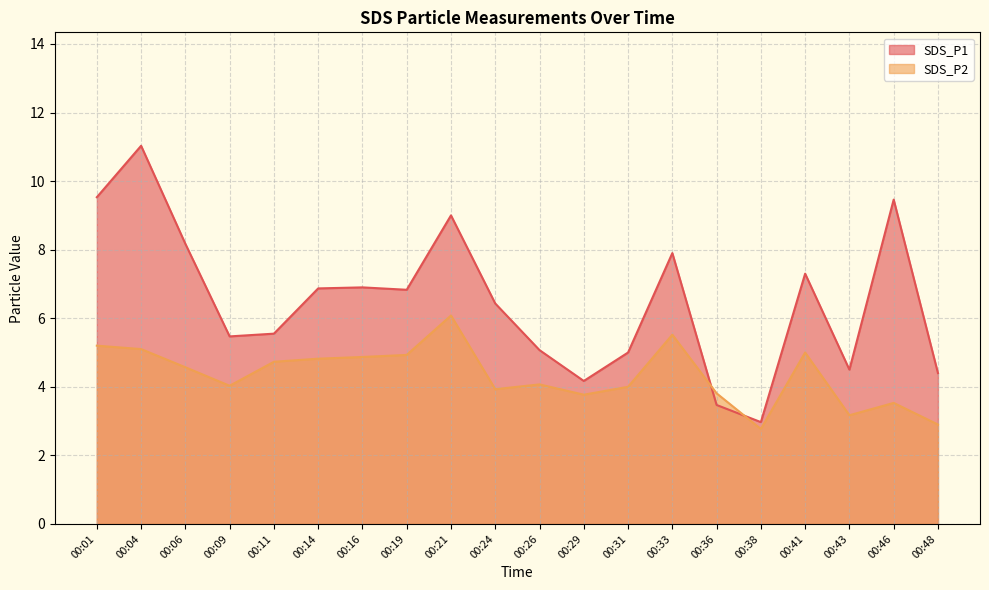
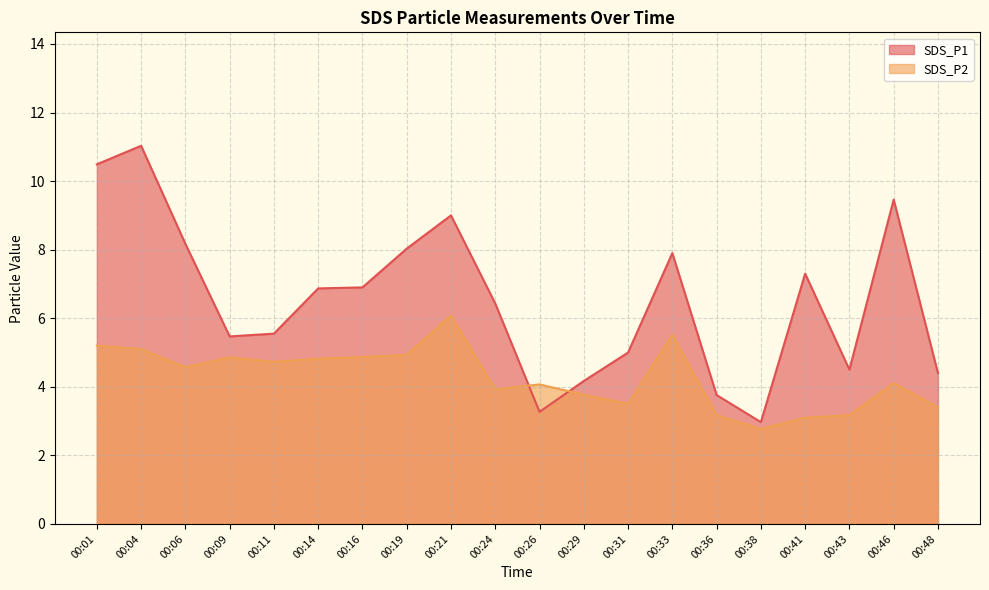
  {
    "SDS_P1": {
-     "00:01": 9.5,
+     "00:01": 10.5,
      "00:04": 11.0,
      "00:06": 8.2,
      "00:09": 5.5,
      "00:11": 5.6,
      "00:14": 6.9,
      "00:16": 6.9,
-     "00:19": 6.8,
+     "00:19": 8.0,
      "00:21": 9.0,
      "00:24": 6.4,
-     "00:26": 5.1,
+     "00:26": 3.3,
      "00:29": 4.2,
      "00:31": 5.0,
      "00:33": 7.9,
-     "00:36": 3.5,
+     "00:36": 3.8,
      "00:38": 3.0,
      "00:41": 7.3,
      "00:43": 4.5,
      "00:46": 9.5,
      "00:48": 4.4
    },
    "SDS_P2": {
      "00:01": 5.2,
      "00:04": 5.1,
      "00:06": 4.6,
-     "00:09": 4.0,
+     "00:09": 4.9,
      "00:11": 4.7,
      "00:14": 4.8,
      "00:16": 4.9,
      "00:19": 4.9,
      "00:21": 6.1,
      "00:24": 3.9,
      "00:26": 4.1,
      "00:29": 3.8,
-     "00:31": 4.0,
+     "00:31": 3.5,
      "00:33": 5.5,
-     "00:36": 3.8,
+     "00:36": 3.2,
      "00:38": 2.8,
-     "00:41": 5.0,
+     "00:41": 3.1,
      "00:43": 3.2,
-     "00:46": 3.5,
-     "00:48": 2.9
+     "00:46": 4.1,
+     "00:48": 3.4
    }
  }
